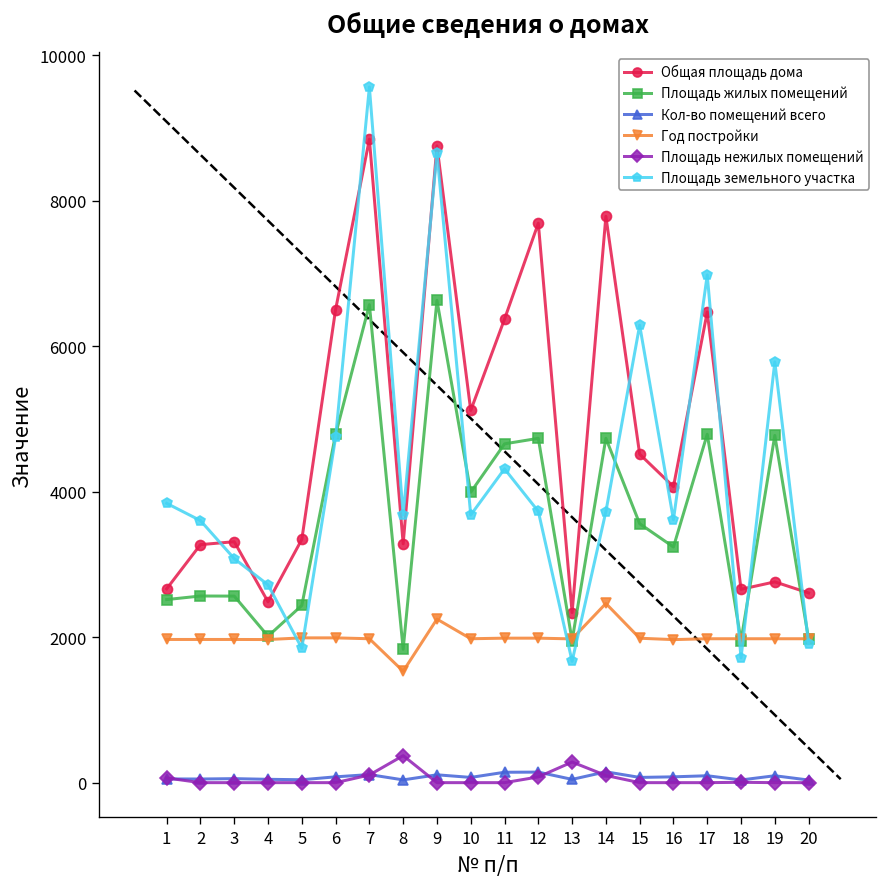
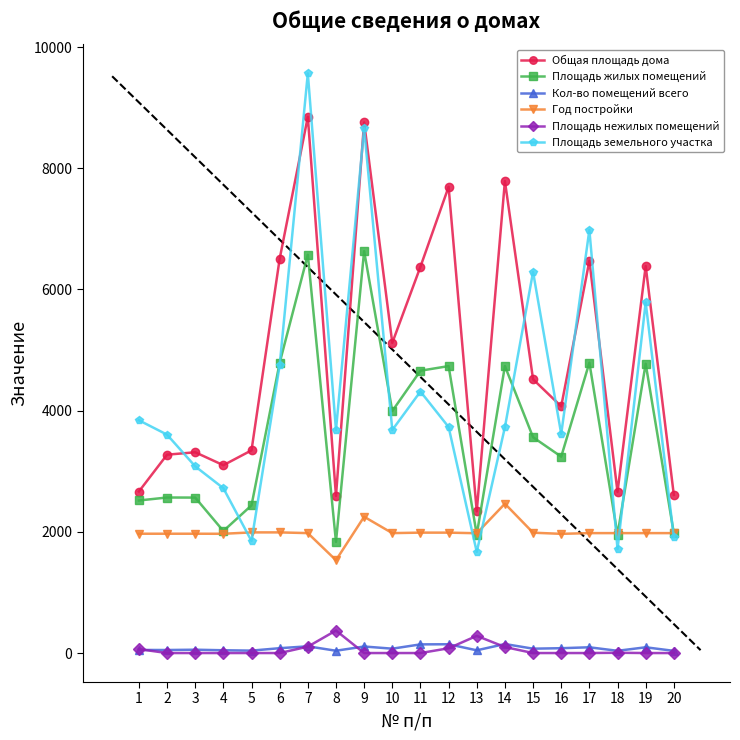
  {
    "Общая площадь дома": {
      "1": 2700,
      "2": 3300,
      "3": 3300,
-     "4": 2500,
+     "4": 3100,
      "5": 3300,
      "6": 6500,
      "7": 8800,
-     "8": 3300,
+     "8": 2600,
      "9": 8800,
      "10": 5100,
      "11": 6400,
      "12": 7700,
      "13": 2300,
      "14": 7800,
      "15": 4500,
      "16": 4100,
      "17": 6500,
      "18": 2700,
-     "19": 2800,
+     "19": 6400,
      "20": 2600
    },
    "Площадь жилых помещений": {
      "1": 2500,
      "2": 2600,
      "3": 2600,
      "4": 2000,
      "5": 2400,
      "7": 6600,
      "8": 1800,
      "9": 6600,
      "10": 4000,
      "11": 4700,
      "12": 4700,
      "14": 4700,
      "15": 3600,
      "16": 3200,
      "17": 4800,
      "19": 4800
    },
    "Кол-во помещений всего": {
      "2": 100,
      "3": 100,
      "4": 0,
      "6": 100,
      "8": 0,
      "9": 100,
      "10": 100,
      "11": 100,
      "12": 100,
      "13": 0,
      "14": 100,
      "15": 100,
      "16": 100,
      "17": 100,
      "19": 100
    },
    "Год постройки": {
      "1": 2000,
      "2": 2000,
      "3": 2000,
      "4": 2000,
      "5": 2000,
      "6": 2000,
      "7": 2000,
      "8": 1500,
      "9": 2200,
      "10": 2000,
      "11": 2000,
      "12": 2000,
      "14": 2500,
      "15": 2000,
      "16": 2000,
      "17": 2000,
      "19": 2000
    },
    "Площадь нежилых помещений": {
      "2": 0,
      "3": 0,
      "4": 0,
      "6": 0,
      "8": 400,
      "9": 0,
      "10": 0,
      "11": 0,
      "12": 100,
      "13": 300,
      "14": 100,
      "15": 0,
      "16": 0,
      "17": 0,
      "19": 0
    },
    "Площадь земельного участка": {
      "1": 3800,
      "2": 3600,
      "3": 3100,
      "4": 2700,
      "5": 1800,
      "7": 9600,
      "8": 3700,
      "9": 8700,
      "10": 3700,
      "11": 4300,
      "12": 3700,
      "13": 1700,
      "14": 3700,
      "15": 6300,
      "16": 3600,
      "17": 7000,
      "18": 1700,
      "19": 5800,
      "20": 1900
    }
  }
